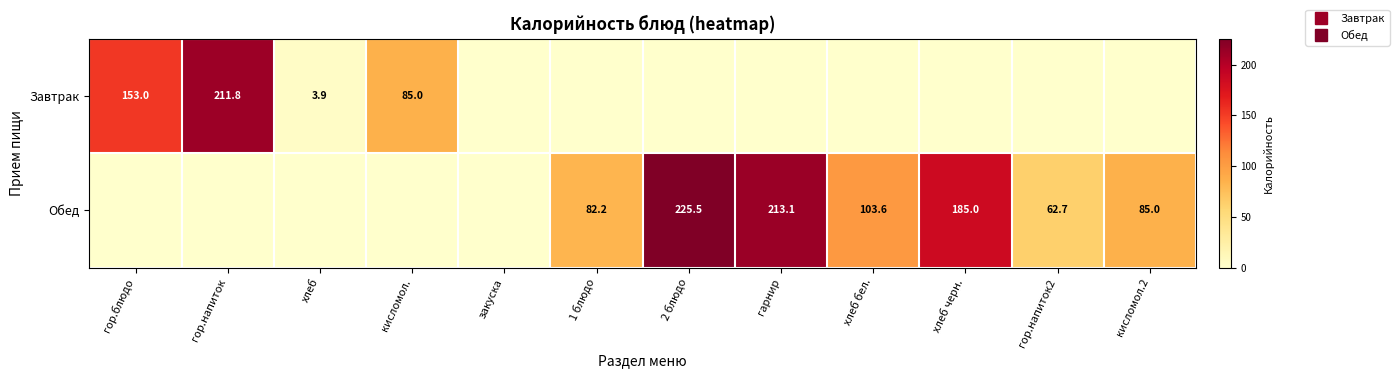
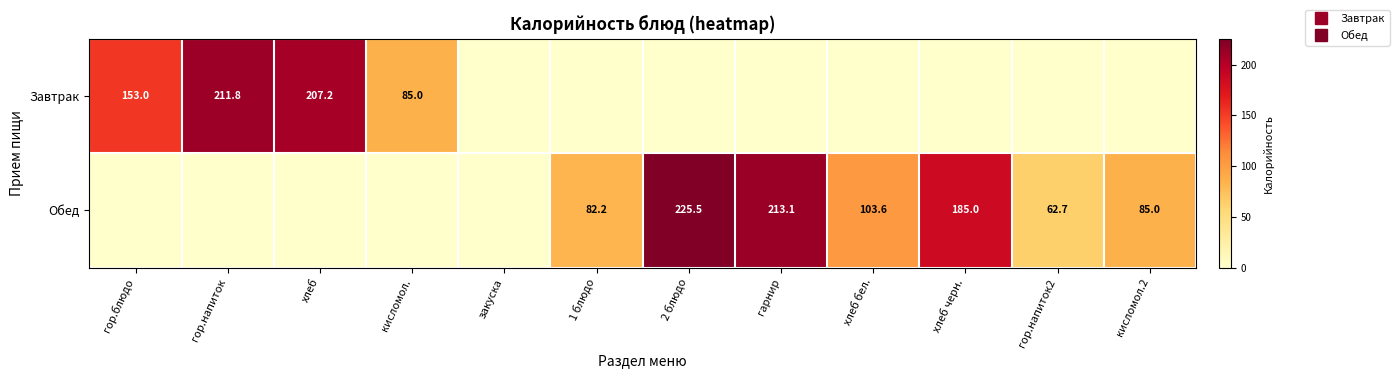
  {
    "Завтрак": {
      "гор.блюдо": 153.0,
      "гор.напиток": 211.8,
-     "хлеб": 3.9,
+     "хлеб": 207.2,
      "кисломол.": 85.0
    },
    "Обед": {
      "1 блюдо": 82.2,
      "2 блюдо": 225.5,
      "гарнир": 213.1,
      "хлеб бел.": 103.6,
      "хлеб черн.": 185.0,
      "гор.напиток2": 62.7,
      "кисломол.2": 85.0
    }
  }
